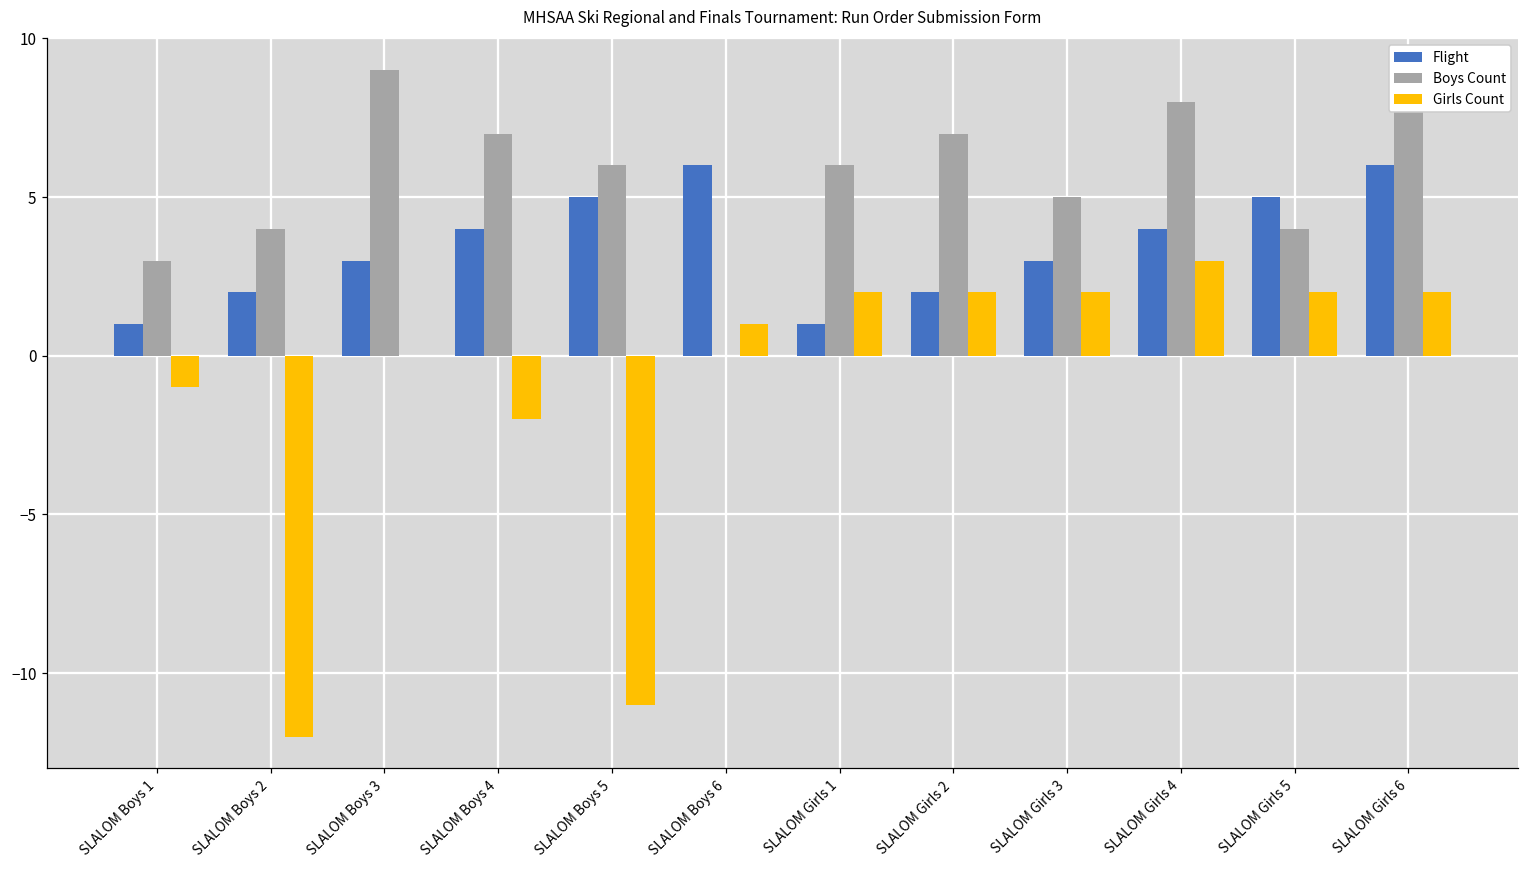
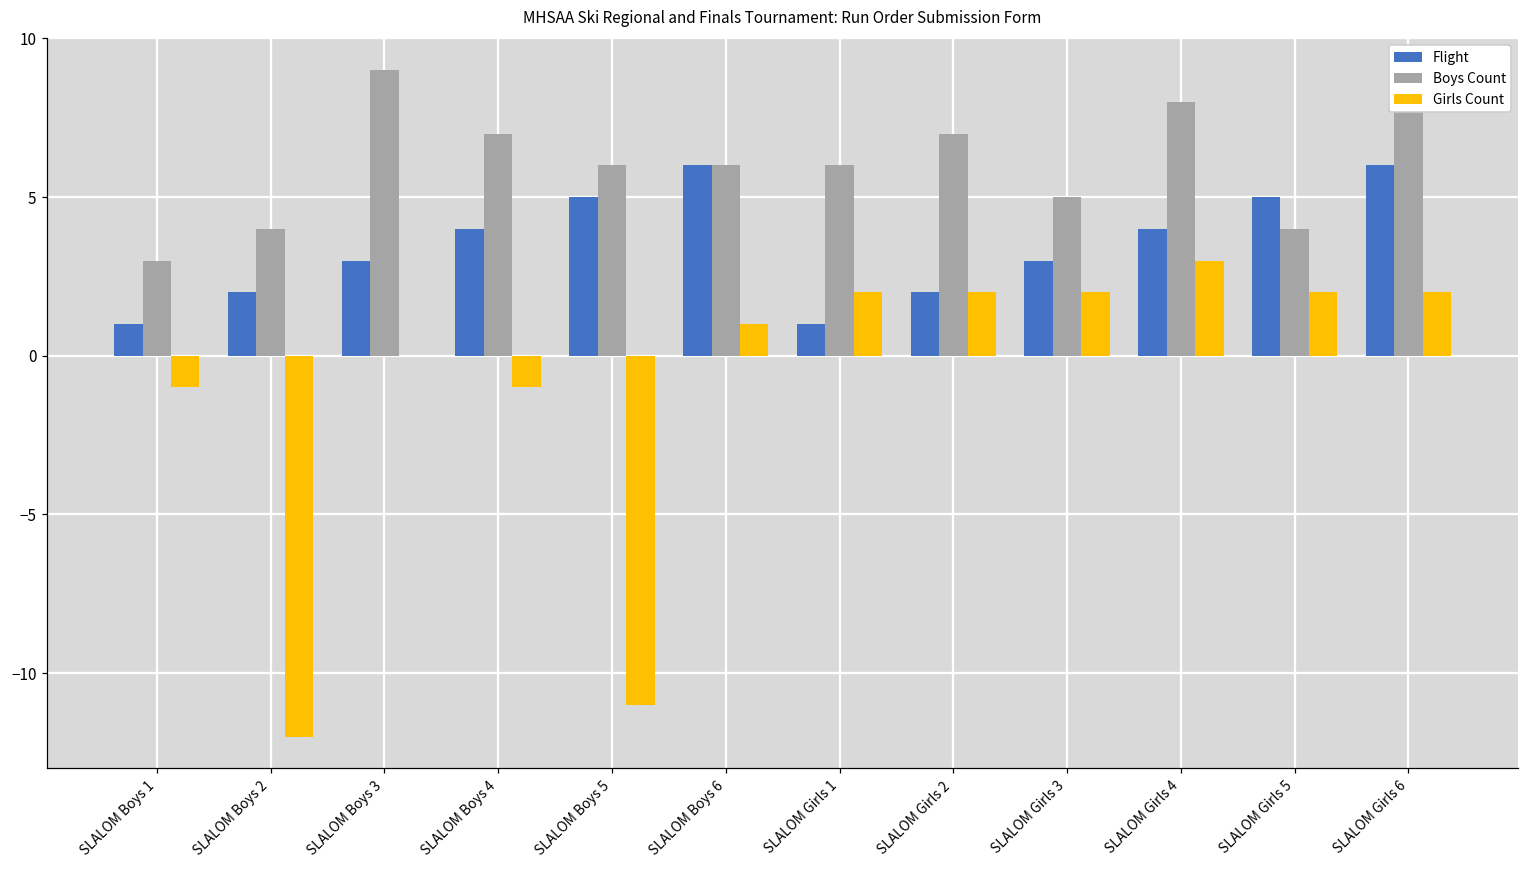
  {
    "Flight": {
      "SLALOM Boys 1": 1,
      "SLALOM Boys 2": 2,
      "SLALOM Boys 3": 3,
      "SLALOM Boys 4": 4,
      "SLALOM Boys 5": 5,
      "SLALOM Boys 6": 6,
      "SLALOM Girls 1": 1,
      "SLALOM Girls 2": 2,
      "SLALOM Girls 3": 3,
      "SLALOM Girls 4": 4,
      "SLALOM Girls 5": 5,
      "SLALOM Girls 6": 6
    },
    "Boys Count": {
      "SLALOM Boys 1": 3,
      "SLALOM Boys 2": 4,
      "SLALOM Boys 3": 9,
      "SLALOM Boys 4": 7,
      "SLALOM Boys 5": 6,
-     "SLALOM Boys 6": 0,
+     "SLALOM Boys 6": 6,
      "SLALOM Girls 1": 6,
      "SLALOM Girls 2": 7,
      "SLALOM Girls 3": 5,
      "SLALOM Girls 4": 8,
      "SLALOM Girls 5": 4
    },
    "Girls Count": {
      "SLALOM Boys 1": -1,
      "SLALOM Boys 2": -12,
      "SLALOM Boys 3": 0,
-     "SLALOM Boys 4": -2,
+     "SLALOM Boys 4": -1,
      "SLALOM Boys 5": -11,
      "SLALOM Boys 6": 1,
      "SLALOM Girls 1": 2,
      "SLALOM Girls 2": 2,
      "SLALOM Girls 3": 2,
      "SLALOM Girls 4": 3,
      "SLALOM Girls 5": 2,
      "SLALOM Girls 6": 2
    }
  }
